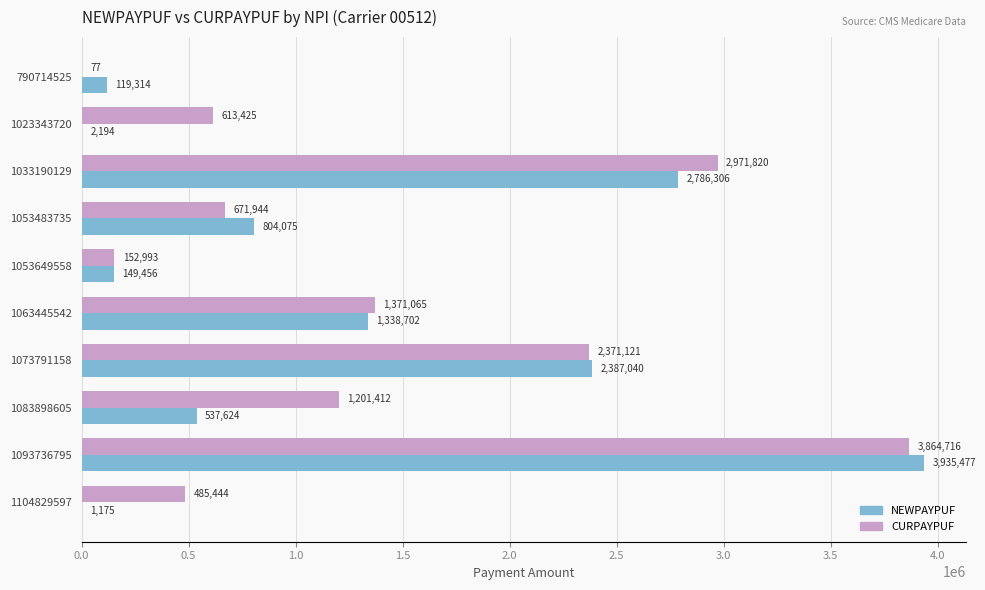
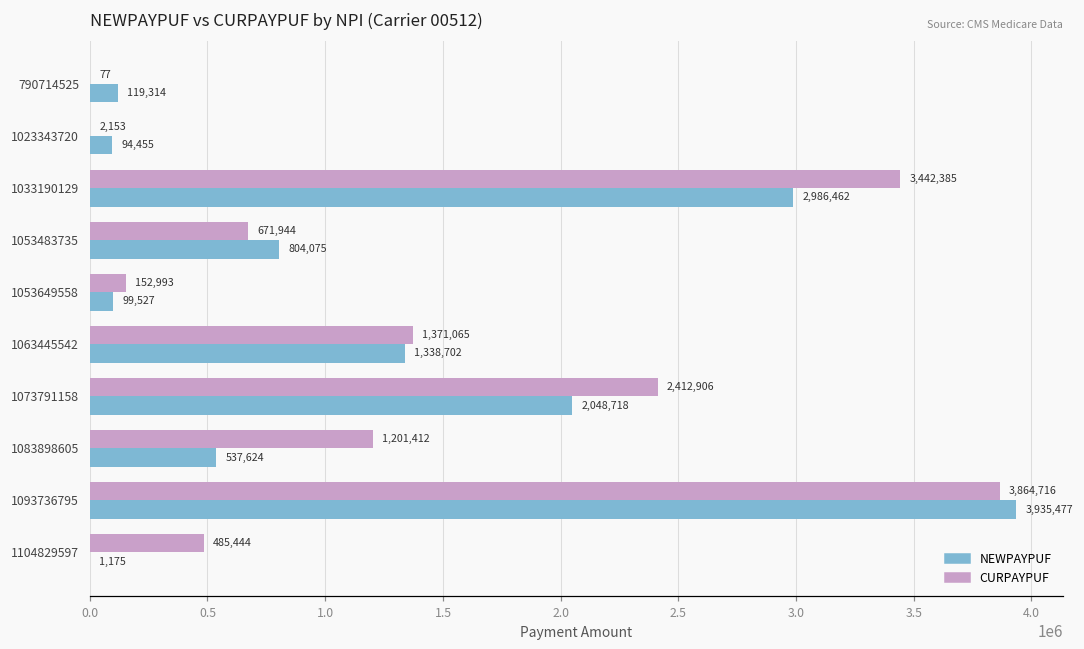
  {
    "NEWPAYPUF": {
      "790714525": "119,314",
-     "1023343720": "2,194",
-     "1033190129": "2,786,306",
+     "1023343720": "94,455",
+     "1033190129": "2,986,462",
      "1053483735": "804,075",
-     "1053649558": "149,456",
+     "1053649558": "99,527",
      "1063445542": "1,338,702",
-     "1073791158": "2,387,040",
+     "1073791158": "2,048,718",
      "1083898605": "537,624",
      "1093736795": "3,935,477",
      "1104829597": "1,175"
    },
    "CURPAYPUF": {
      "790714525": "77",
-     "1023343720": "613,425",
-     "1033190129": "2,971,820",
+     "1023343720": "2,153",
+     "1033190129": "3,442,385",
      "1053483735": "671,944",
      "1053649558": "152,993",
      "1063445542": "1,371,065",
-     "1073791158": "2,371,121",
+     "1073791158": "2,412,906",
      "1083898605": "1,201,412",
      "1093736795": "3,864,716",
      "1104829597": "485,444"
    }
  }
